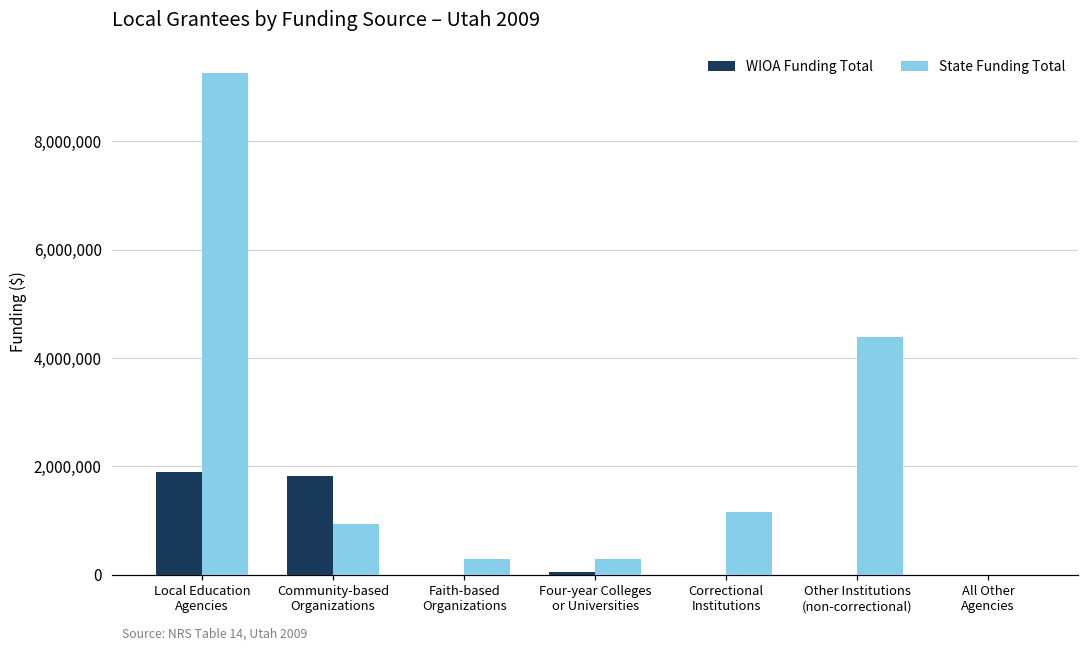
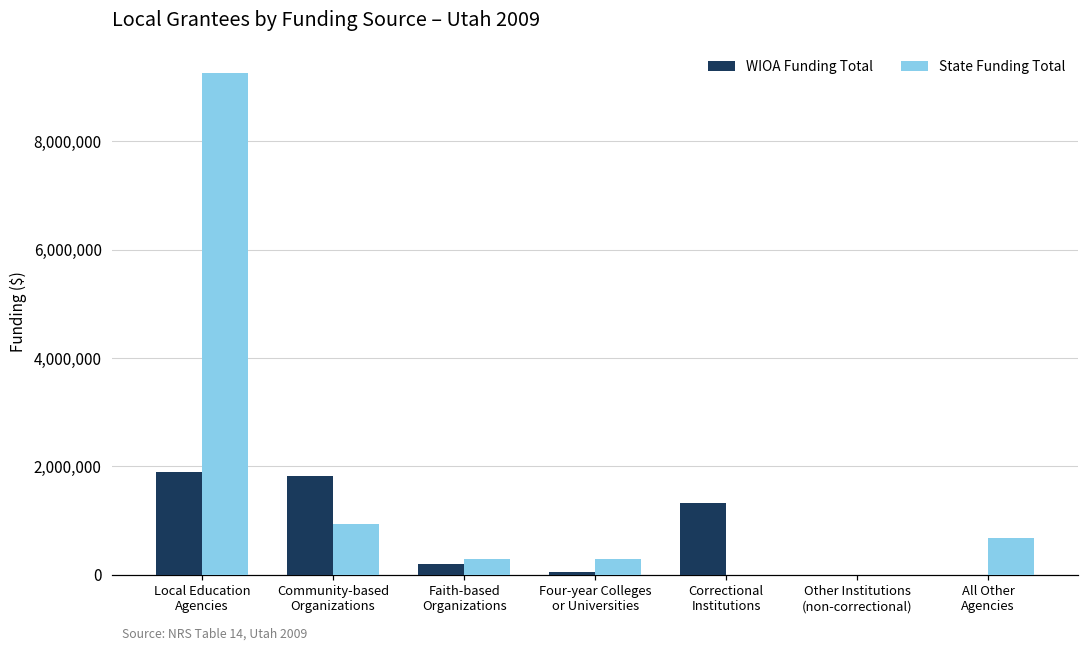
  {
    "WIOA Funding Total": {
      "Local Education Agencies": "1,900,000",
      "Community-based Organizations": "1,800,000",
-     "Faith-based Organizations": "0",
-     "Correctional Institutions": "0",
+     "Faith-based Organizations": "200,000",
+     "Correctional Institutions": "1,300,000",
      "Other Institutions (non-correctional)": "0",
      "All Other Agencies": "0"
    },
    "State Funding Total": {
      "Local Education Agencies": "9,300,000",
      "Community-based Organizations": "900,000",
      "Faith-based Organizations": "300,000",
      "Four-year Colleges or Universities": "300,000",
-     "Correctional Institutions": "1,200,000",
-     "Other Institutions (non-correctional)": "4,400,000",
-     "All Other Agencies": "0"
+     "Correctional Institutions": "0",
+     "Other Institutions (non-correctional)": "0",
+     "All Other Agencies": "700,000"
    }
  }
